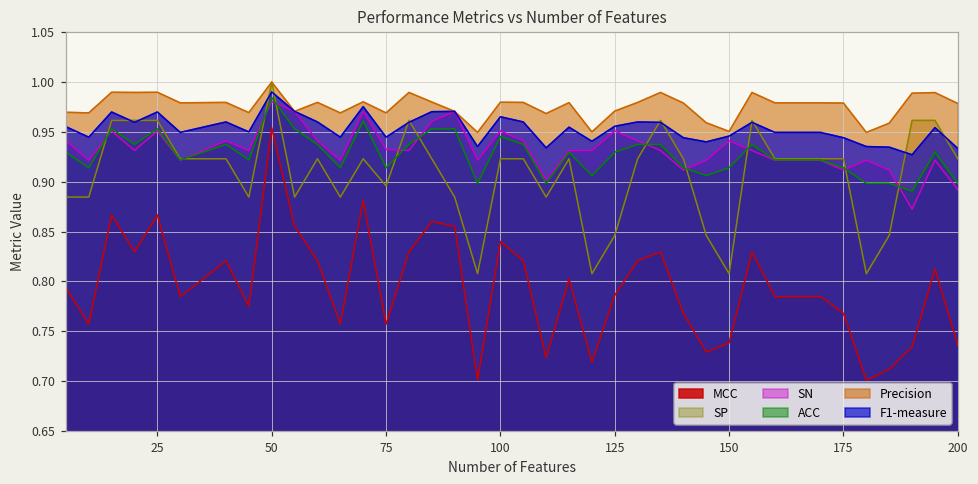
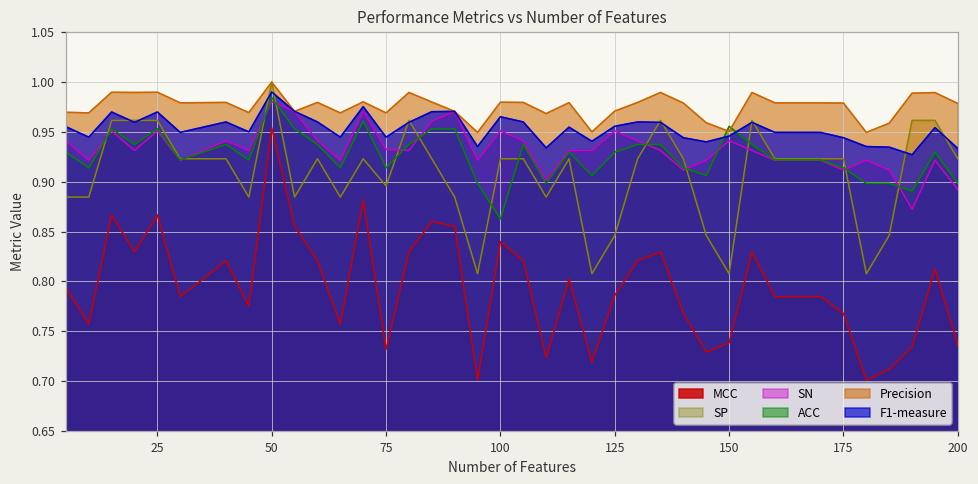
  {
    "MCC": {
      "25": 0.87,
      "50": 0.95,
-     "75": 0.76,
+     "75": 0.73,
      "100": 0.84,
      "125": 0.79,
      "150": 0.74,
      "175": 0.77,
      "200": 0.74
    },
    "SP": {
      "25": 0.96,
      "75": 0.90,
      "100": 0.92,
      "125": 0.85,
      "150": 0.81,
      "175": 0.92,
      "200": 0.92
    },
    "SN": {
      "50": 0.98,
      "75": 0.93,
      "100": 0.95,
      "125": 0.95,
      "150": 0.94,
      "200": 0.89
    },
    "ACC": {
      "50": 0.98,
      "75": 0.91,
-     "100": 0.95,
+     "100": 0.86,
      "125": 0.93,
-     "150": 0.91,
+     "150": 0.96,
      "200": 0.90
    },
    "Precision": {
      "25": 0.99,
      "75": 0.97,
      "100": 0.98,
      "125": 0.97,
      "150": 0.95,
      "175": 0.98,
      "200": 0.98
    },
    "F1-measure": {
      "25": 0.97,
      "50": 0.99,
      "75": 0.94,
      "100": 0.97,
      "125": 0.96,
      "150": 0.95,
      "175": 0.94,
      "200": 0.93
    }
  }
